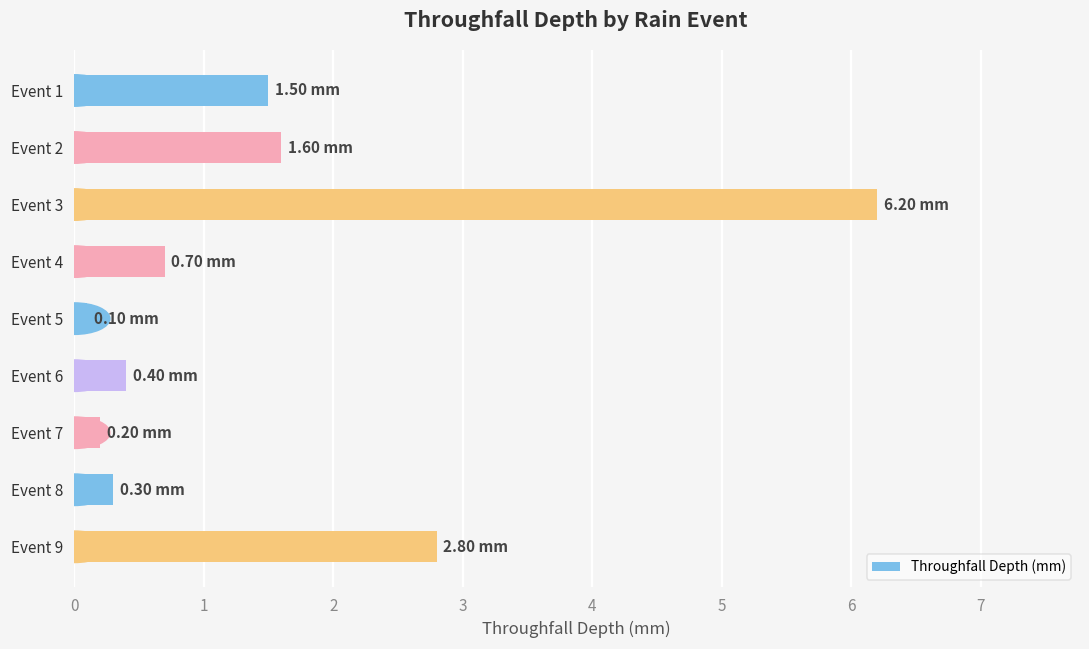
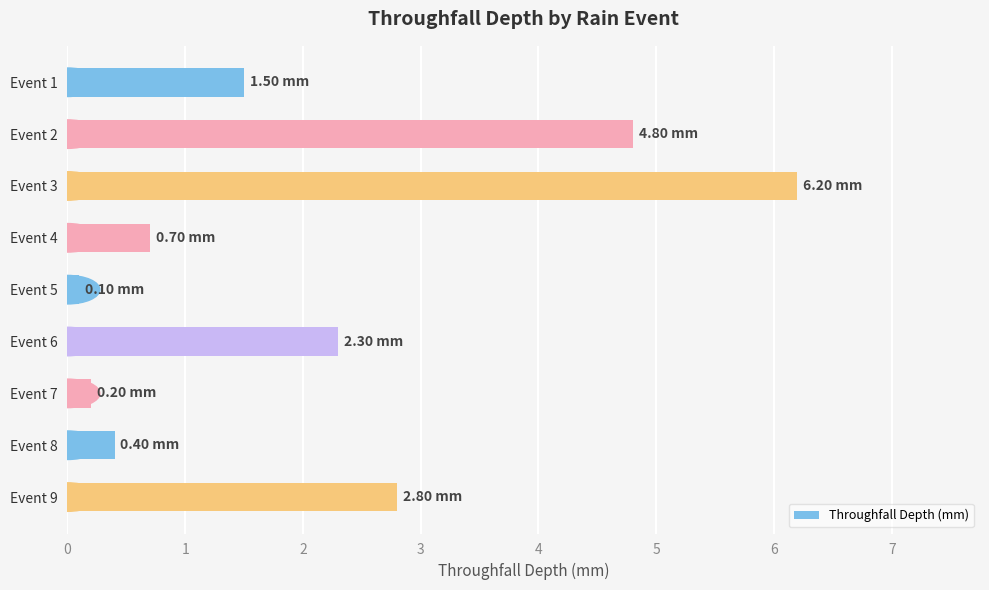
  {
    "Event 1": 1.50,
-   "Event 2": 1.60,
+   "Event 2": 4.80,
    "Event 3": 6.20,
    "Event 4": 0.70,
-   "Event 6": 0.40,
-   "Event 8": 0.30,
+   "Event 6": 2.30,
+   "Event 8": 0.40,
    "Event 9": 2.80
  }
